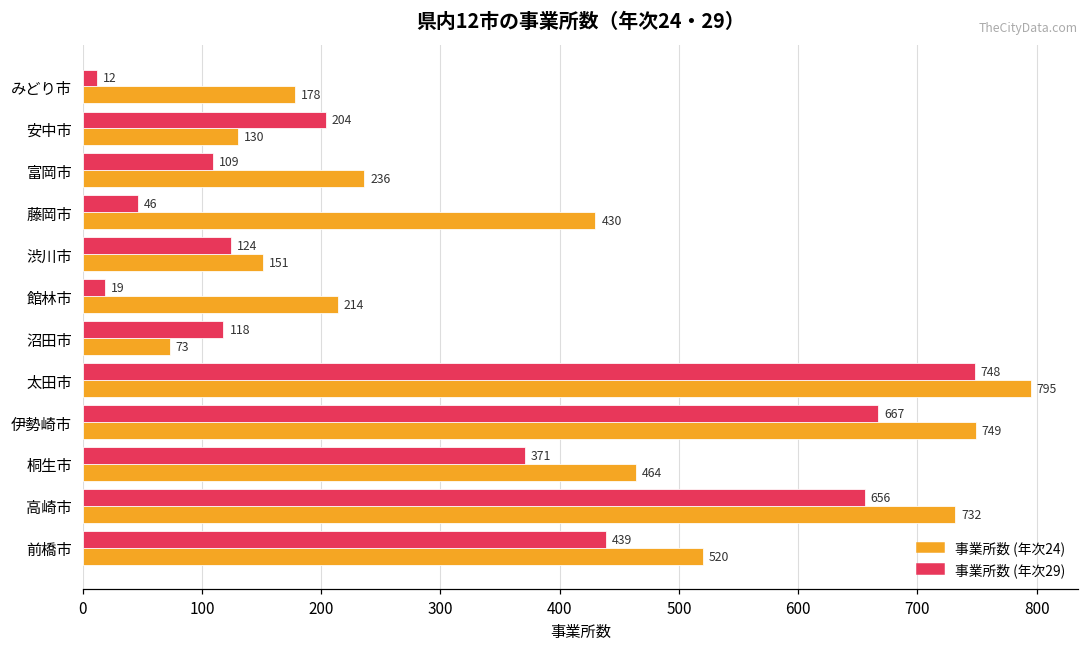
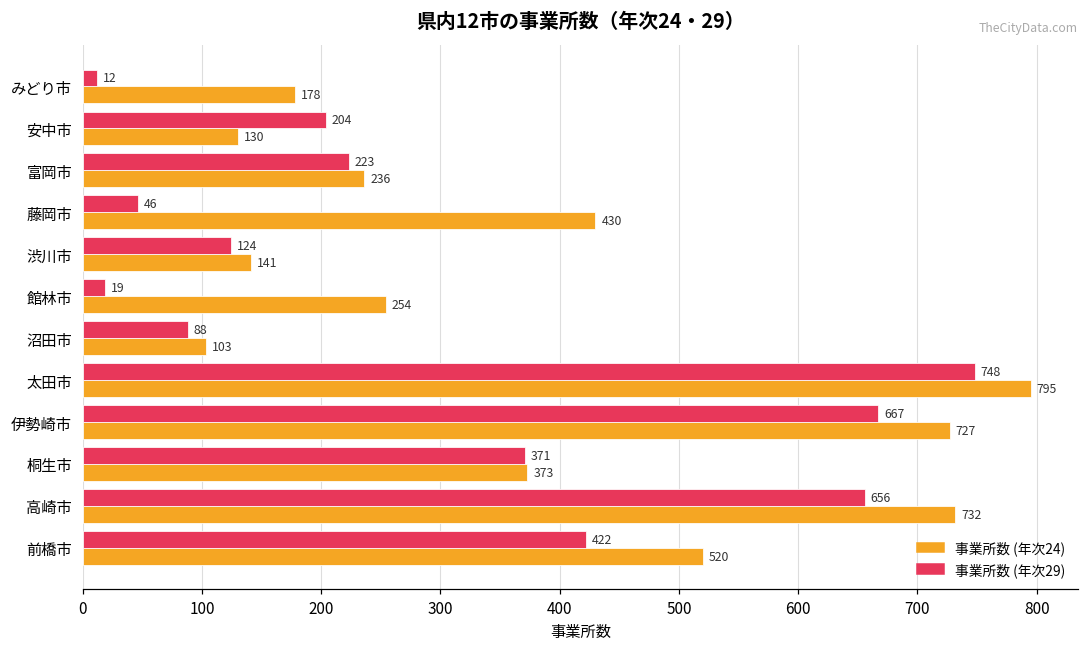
  {
    "事業所数 (年次24)": {
      "みどり市": 178,
      "安中市": 130,
      "富岡市": 236,
      "藤岡市": 430,
-     "渋川市": 151,
-     "館林市": 214,
-     "沼田市": 73,
+     "渋川市": 141,
+     "館林市": 254,
+     "沼田市": 103,
      "太田市": 795,
-     "伊勢崎市": 749,
-     "桐生市": 464,
+     "伊勢崎市": 727,
+     "桐生市": 373,
      "高崎市": 732,
      "前橋市": 520
    },
    "事業所数 (年次29)": {
      "みどり市": 12,
      "安中市": 204,
-     "富岡市": 109,
+     "富岡市": 223,
      "藤岡市": 46,
      "渋川市": 124,
      "館林市": 19,
-     "沼田市": 118,
+     "沼田市": 88,
      "太田市": 748,
      "伊勢崎市": 667,
      "桐生市": 371,
      "高崎市": 656,
-     "前橋市": 439
+     "前橋市": 422
    }
  }
